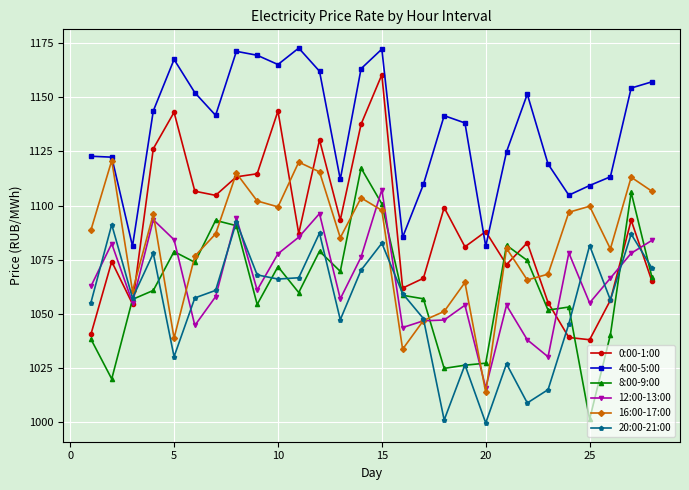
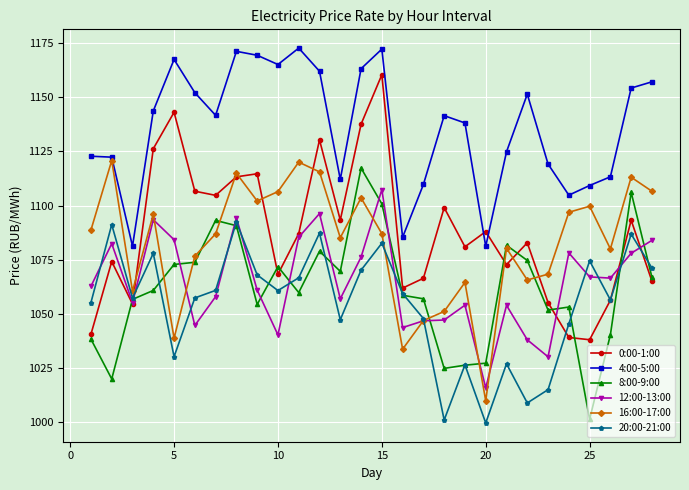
  {
    "0:00-1:00": {
      "5": 1143,
-     "10": 1144,
+     "10": 1068,
      "15": 1160,
      "20": 1088,
      "25": 1038
    },
    "4:00-5:00": {
      "5": 1167,
      "10": 1165,
      "15": 1172,
      "20": 1081,
      "25": 1109
    },
    "8:00-9:00": {
-     "5": 1079,
+     "5": 1073,
      "10": 1072,
      "15": 1101,
      "20": 1027
    },
    "12:00-13:00": {
      "5": 1084,
-     "10": 1078,
+     "10": 1040,
      "15": 1107,
      "20": 1016,
-     "25": 1055
+     "25": 1067
    },
    "16:00-17:00": {
      "5": 1039,
-     "10": 1099,
-     "15": 1098,
-     "20": 1014,
+     "10": 1106,
+     "15": 1087,
+     "20": 1010,
      "25": 1100
    },
    "20:00-21:00": {
      "5": 1030,
-     "10": 1066,
+     "10": 1061,
      "15": 1083,
      "20": 1000,
-     "25": 1082
+     "25": 1075
    }
  }
